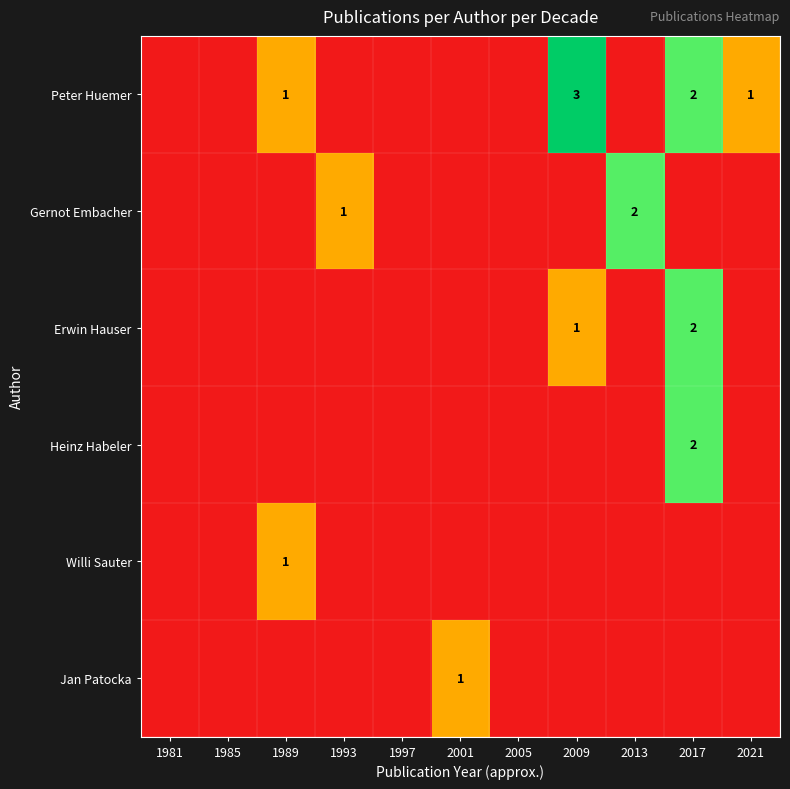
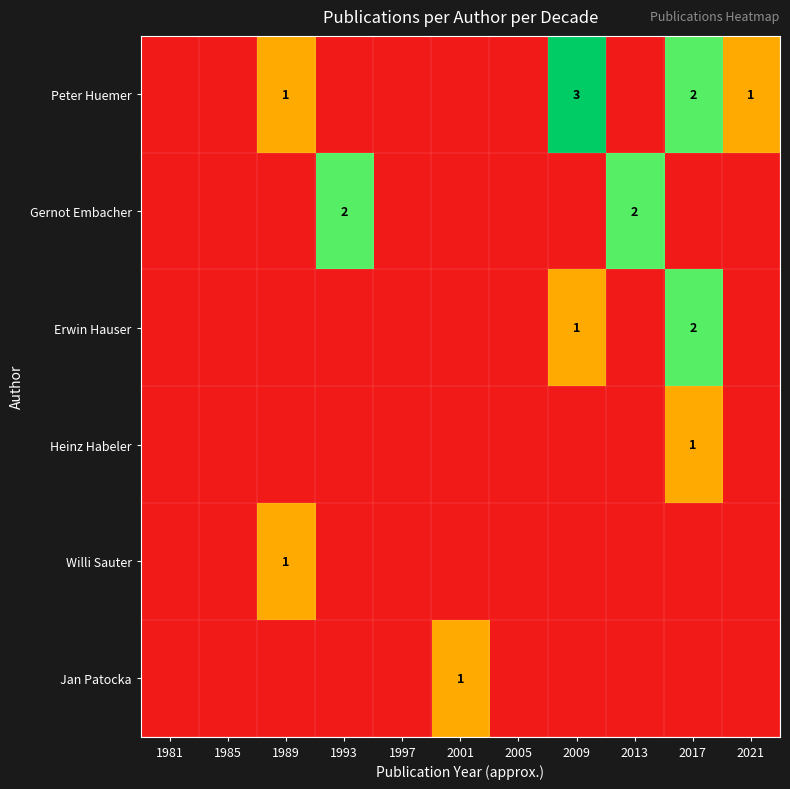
  {
    "Peter Huemer": {
      "1989": 1,
      "2009": 3,
      "2017": 2,
      "2021": 1
    },
    "Gernot Embacher": {
-     "1993": 1,
+     "1993": 2,
      "2013": 2
    },
    "Erwin Hauser": {
      "2009": 1,
      "2017": 2
    },
    "Heinz Habeler": {
-     "2017": 2
+     "2017": 1
    },
    "Willi Sauter": {
      "1989": 1
    },
    "Jan Patocka": {
      "2001": 1
    }
  }
